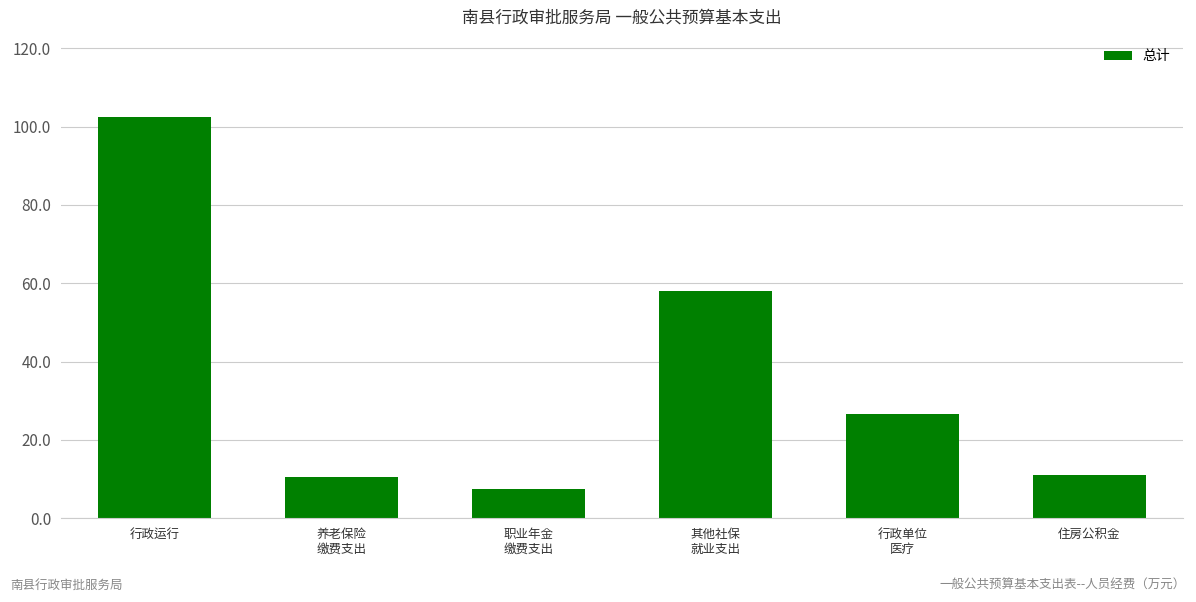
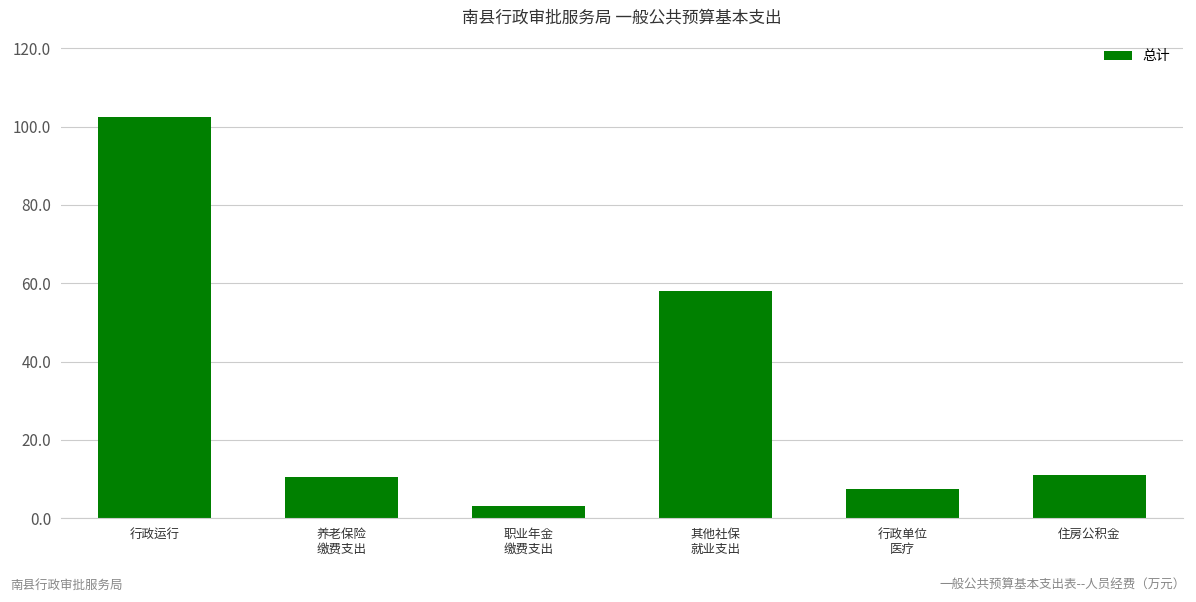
  {
    "行政运行": 102,
    "养老保险 缴费支出": 11,
-   "职业年金 缴费支出": 7,
+   "职业年金 缴费支出": 3,
    "其他社保 就业支出": 58,
-   "行政单位 医疗": 27,
+   "行政单位 医疗": 7,
    "住房公积金": 11
  }
